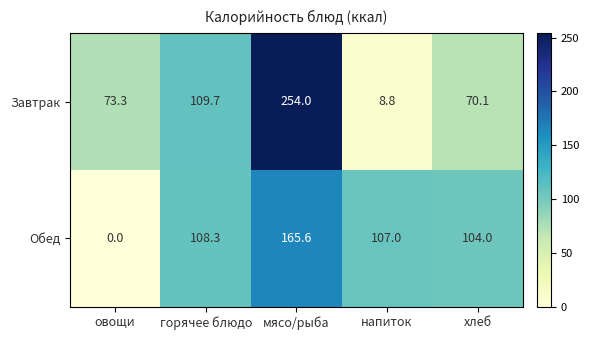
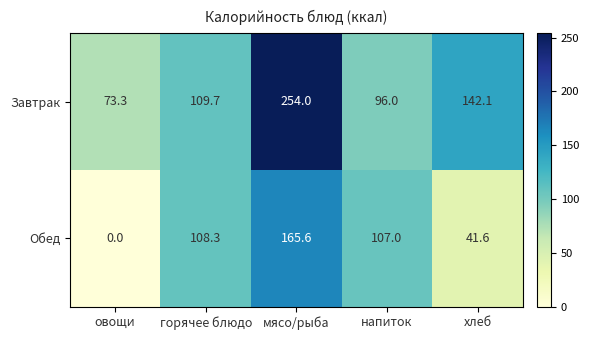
  {
    "Завтрак": {
      "овощи": 73.3,
      "горячее блюдо": 109.7,
      "мясо/рыба": 254.0,
-     "напиток": 8.8,
-     "хлеб": 70.1
+     "напиток": 96.0,
+     "хлеб": 142.1
    },
    "Обед": {
      "овощи": 0.0,
      "горячее блюдо": 108.3,
      "мясо/рыба": 165.6,
      "напиток": 107.0,
-     "хлеб": 104.0
+     "хлеб": 41.6
    }
  }
